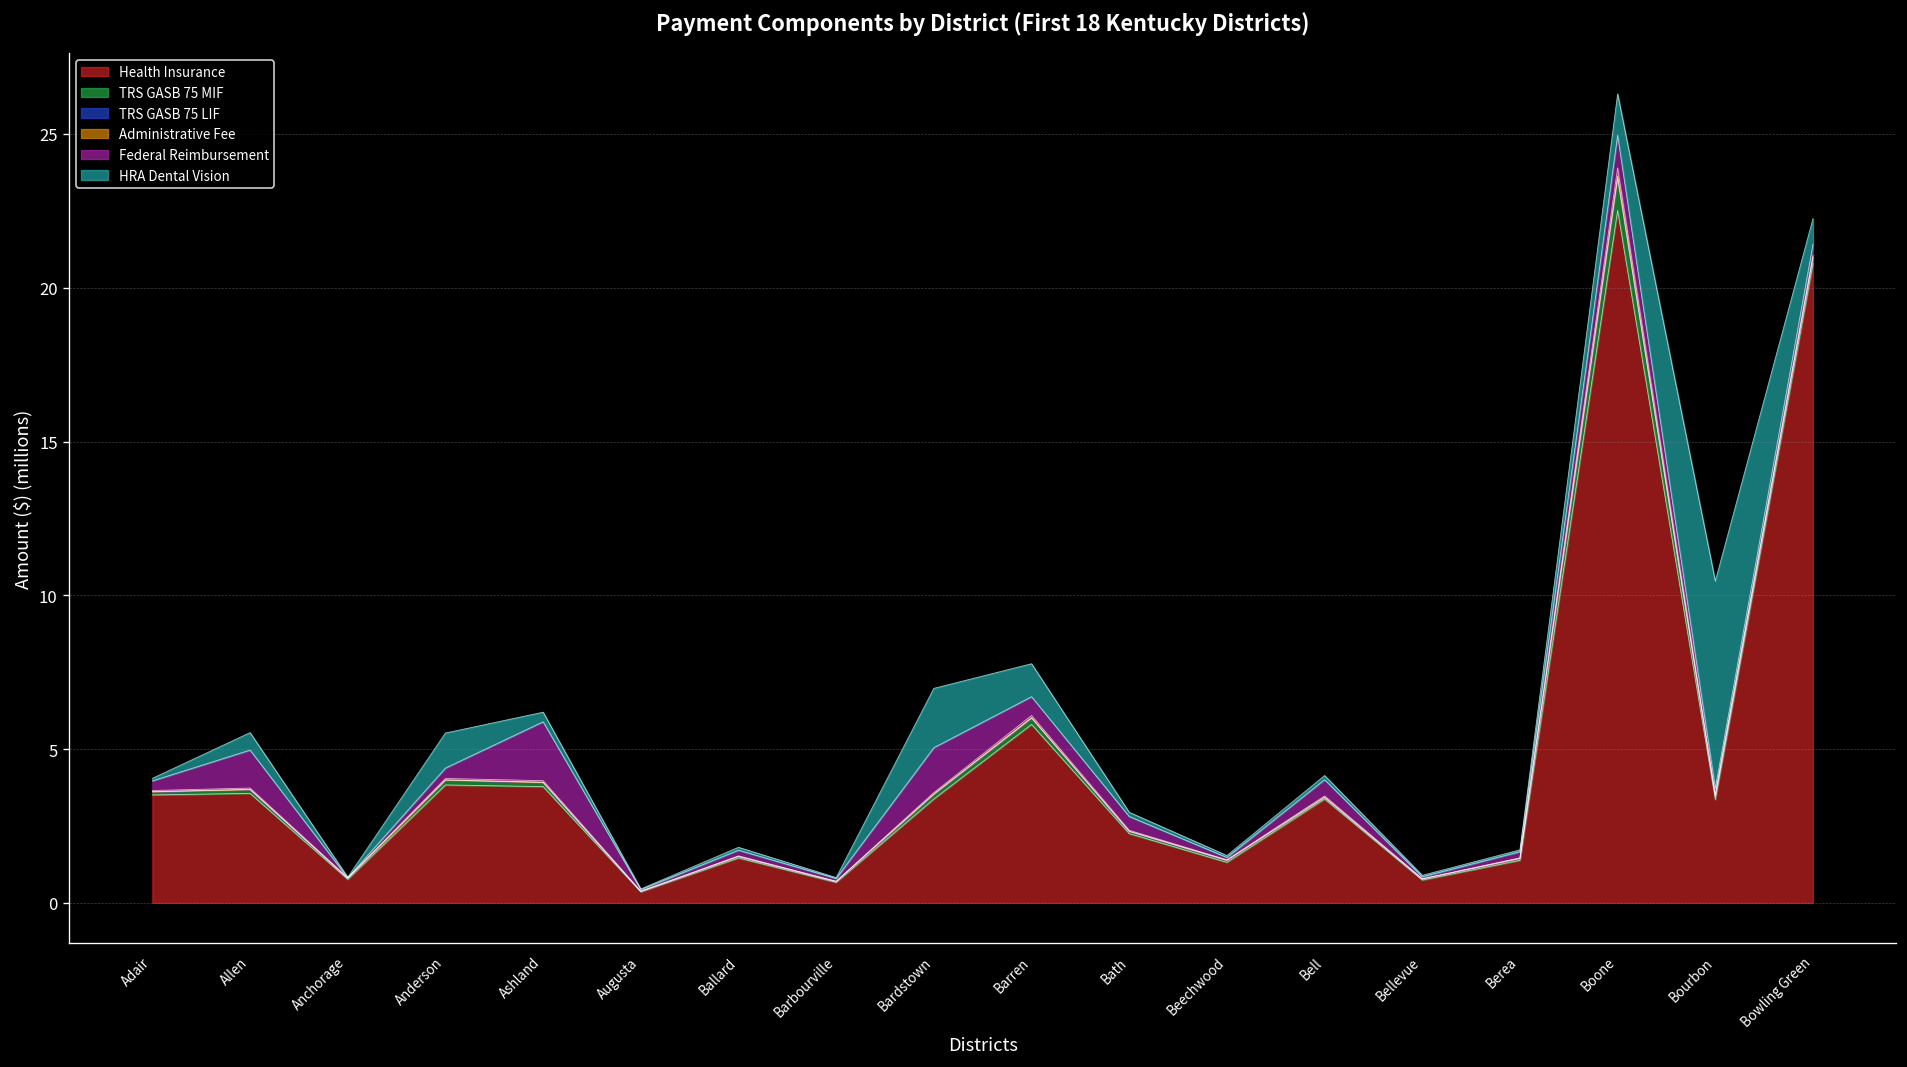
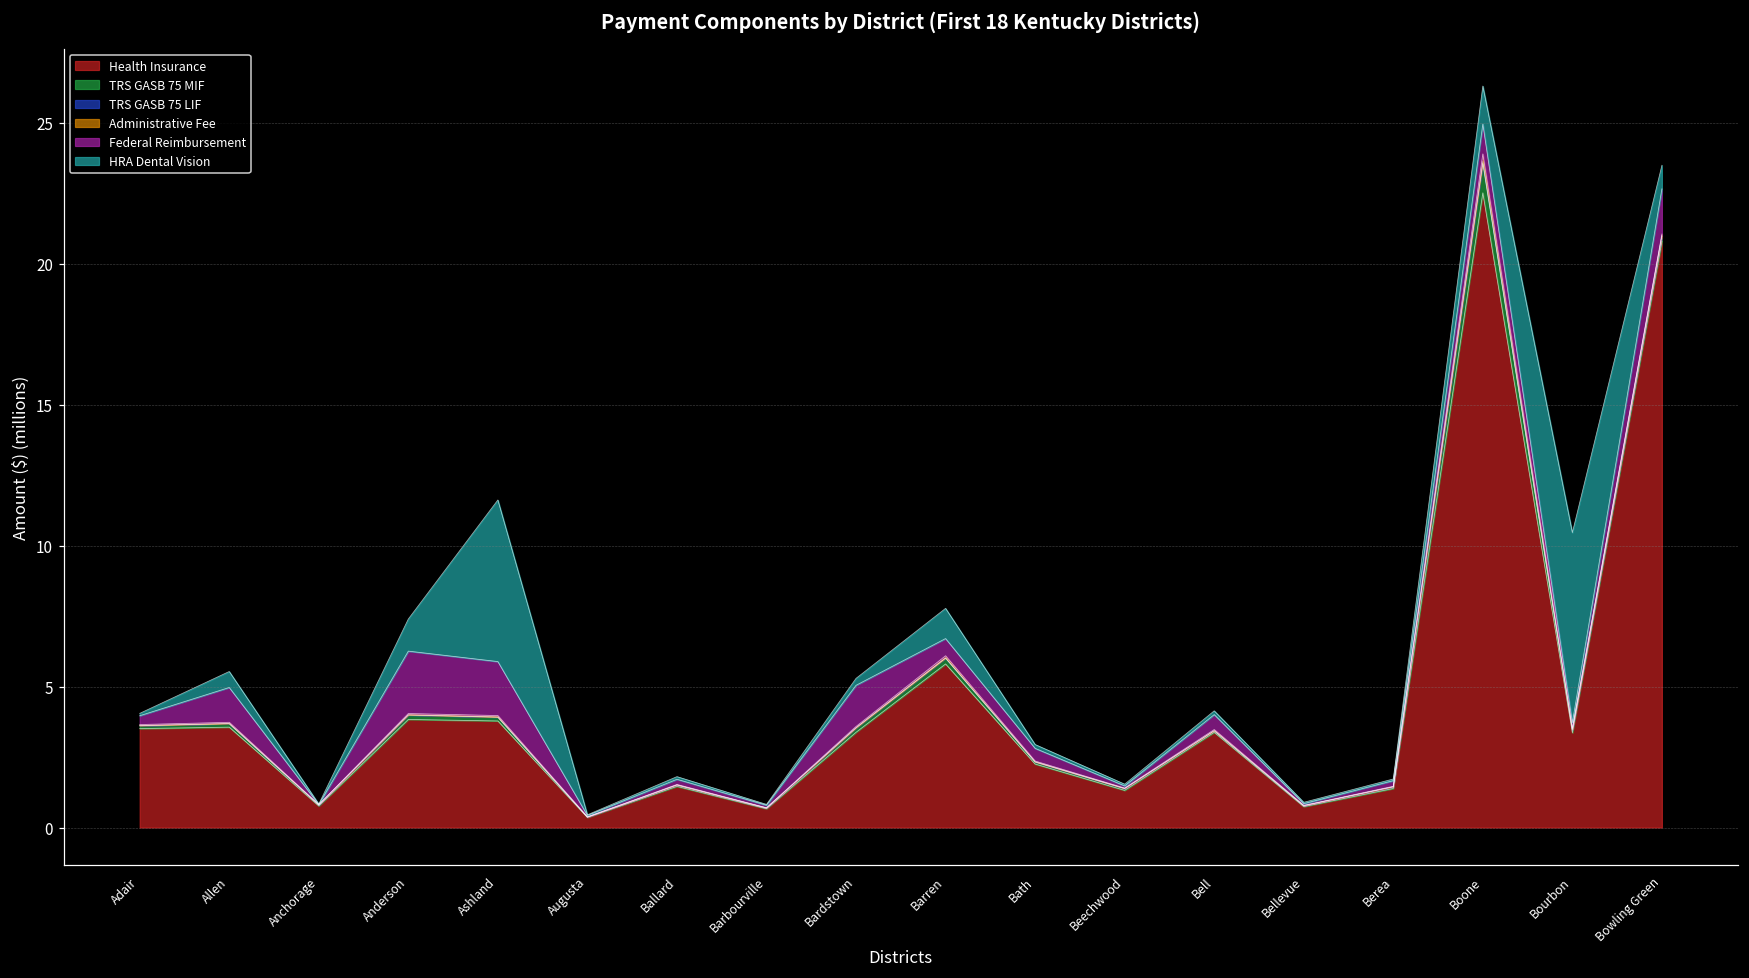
  {
    "Health Insurance": {
      "Adair": 3.5,
      "Allen": 3.6,
      "Anderson": 3.8,
      "Ashland": 3.8,
      "Bardstown": 3.4,
      "Barren": 5.8,
      "Boone": 22.5,
      "Bourbon": 3.4,
      "Bowling Green": 20.8
    },
    "Administrative Fee": {
      "Boone": 0.3
    },
    "Federal Reimbursement": {
      "Allen": 1.2,
-     "Anderson": 0.3,
+     "Anderson": 2.2,
      "Ashland": 1.9,
      "Bardstown": 1.5,
      "Barren": 0.6,
      "Bath": 0.4,
      "Bell": 0.5,
      "Boone": 1.1,
      "Bourbon": 0.2,
-     "Bowling Green": 0.4
+     "Bowling Green": 1.6
    },
    "HRA Dental Vision": {
      "Allen": 0.6,
      "Anderson": 1.1,
-     "Ashland": 0.3,
-     "Bardstown": 1.9,
+     "Ashland": 5.7,
+     "Bardstown": 0.2,
      "Barren": 1.1,
      "Bath": 0.1,
      "Bell": 0.1,
      "Boone": 1.3,
      "Bourbon": 6.7,
      "Bowling Green": 0.8
    }
  }
